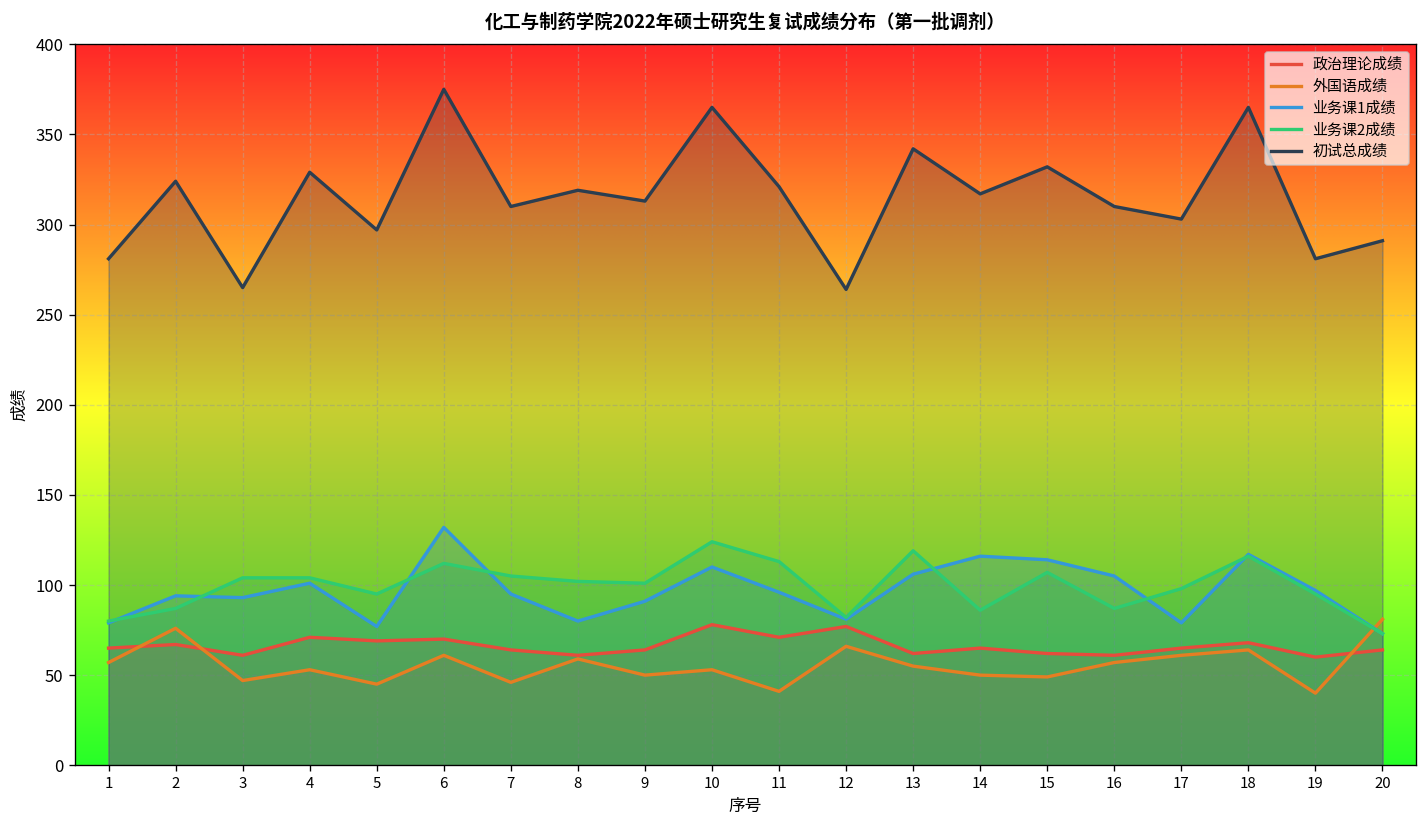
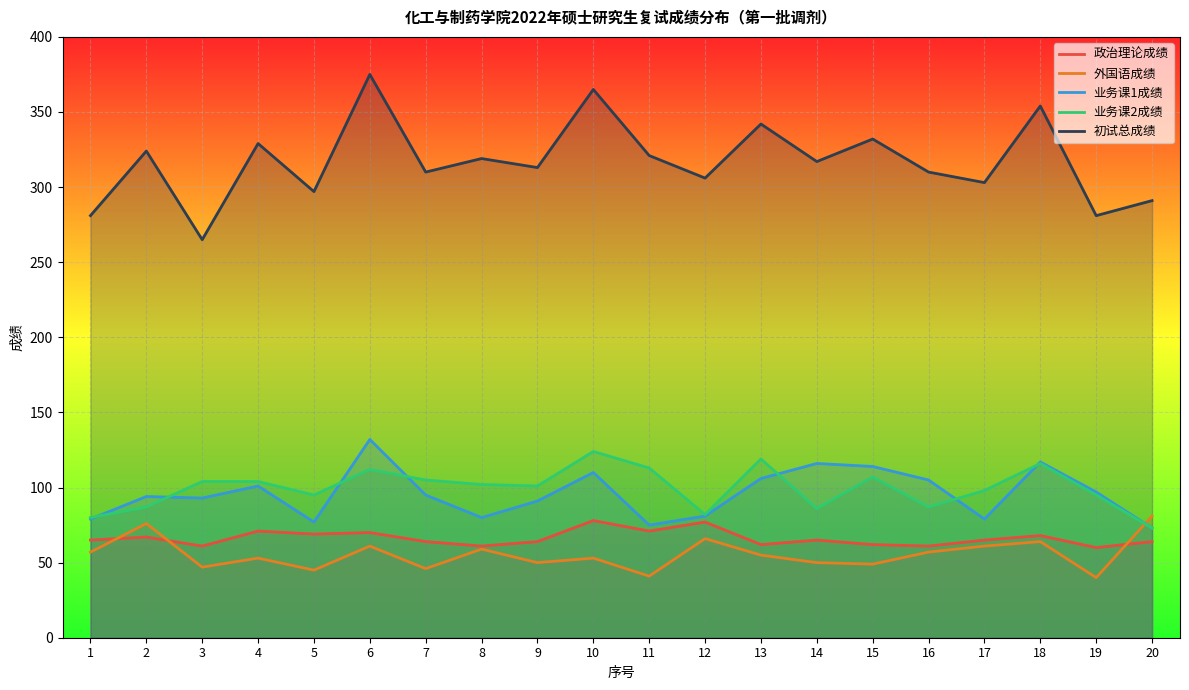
  {
    "业务课1成绩": {
      "2": 94,
      "3": 93,
      "4": 101,
      "5": 77,
      "6": 132,
      "7": 95,
      "8": 80,
      "9": 91,
      "10": 110,
-     "11": 96,
+     "11": 75,
      "13": 106,
      "14": 116,
      "15": 114,
      "16": 105,
      "17": 79,
      "19": 97
    },
    "业务课2成绩": {
      "2": 87,
      "3": 104,
      "4": 104,
      "5": 95,
      "6": 112,
      "7": 105,
      "8": 102,
      "9": 101,
      "10": 124,
      "11": 113,
      "13": 119,
      "14": 86,
      "15": 107,
      "16": 87,
      "17": 98,
      "19": 95
    },
    "初试总成绩": {
      "1": 281,
      "2": 324,
      "3": 265,
      "4": 329,
      "5": 297,
      "6": 375,
      "7": 310,
      "8": 319,
      "9": 313,
      "10": 365,
      "11": 321,
-     "12": 264,
+     "12": 306,
      "13": 342,
      "14": 317,
      "15": 332,
      "16": 310,
      "17": 303,
-     "18": 365,
+     "18": 354,
      "19": 281,
      "20": 291
    }
  }
